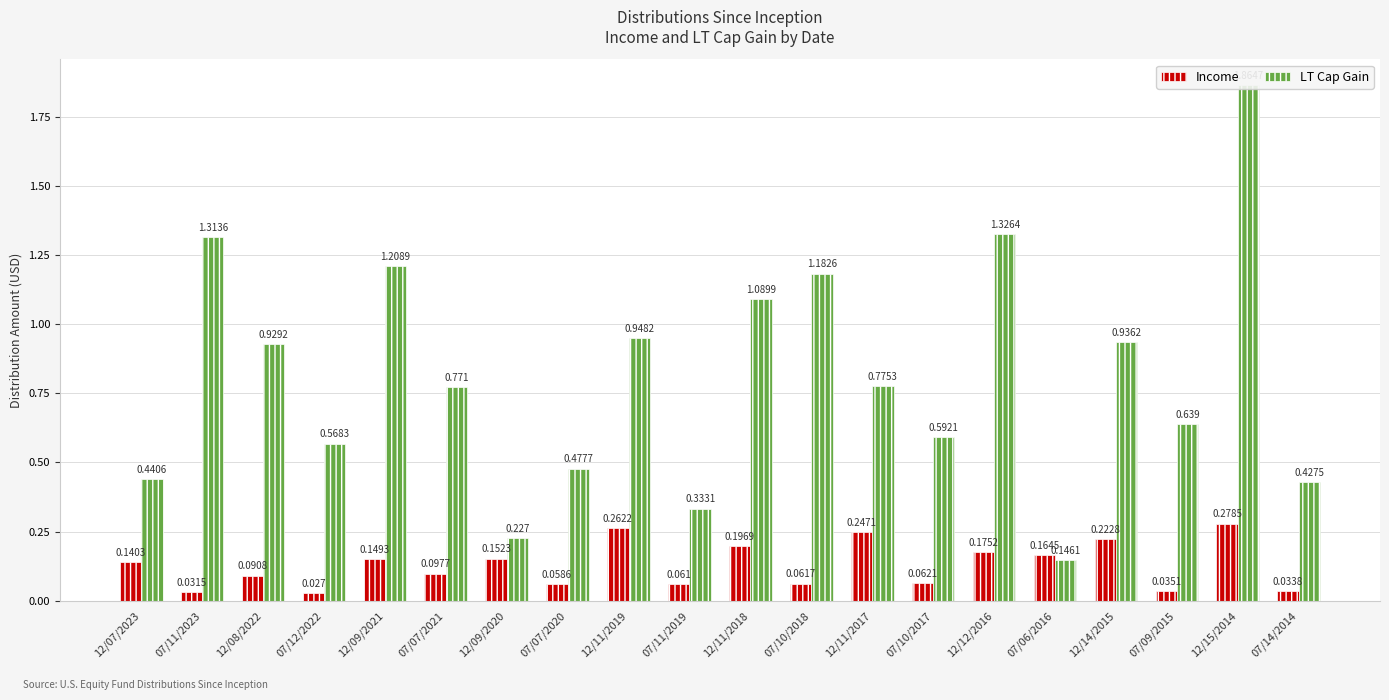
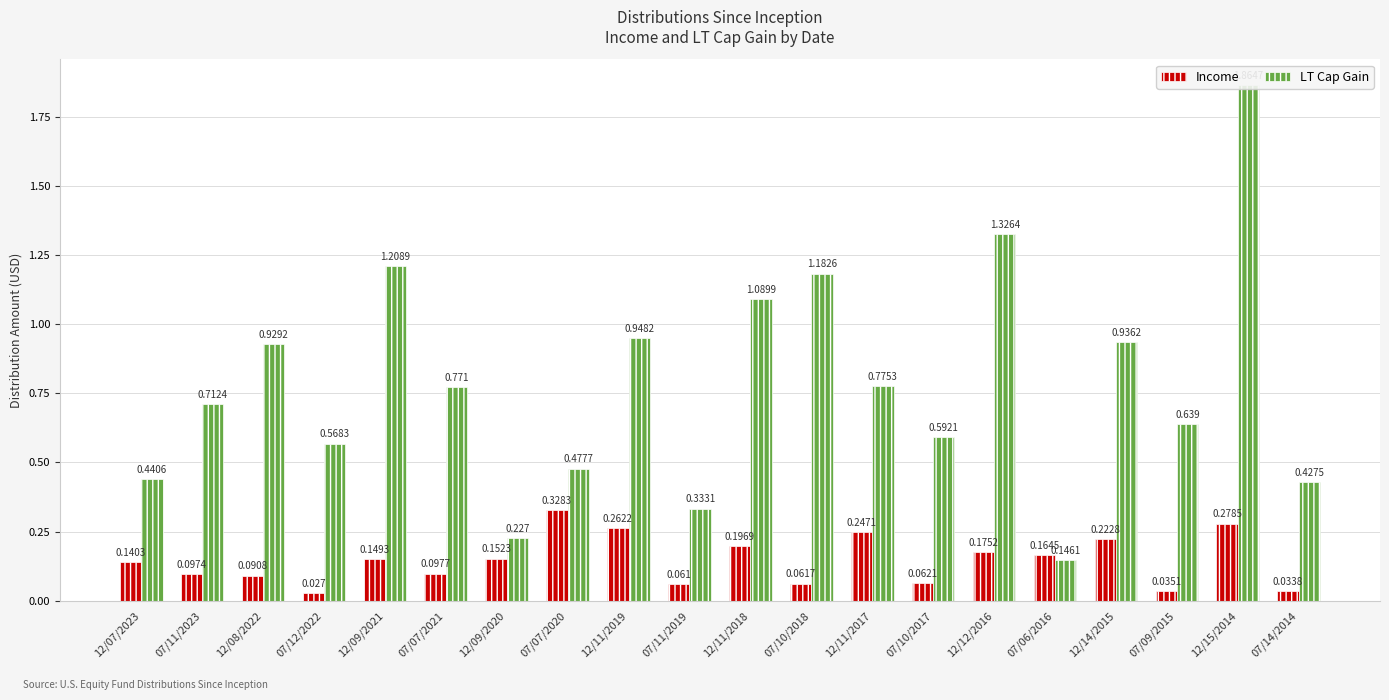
  {
    "Income": {
      "12/07/2023": 0.1403,
-     "07/11/2023": 0.0315,
+     "07/11/2023": 0.0974,
      "12/08/2022": 0.0908,
      "07/12/2022": 0.027,
      "12/09/2021": 0.1493,
      "07/07/2021": 0.0977,
      "12/09/2020": 0.1523,
-     "07/07/2020": 0.0586,
+     "07/07/2020": 0.3283,
      "12/11/2019": 0.2622,
      "07/11/2019": 0.061,
      "12/11/2018": 0.1969,
      "07/10/2018": 0.0617,
      "12/11/2017": 0.2471,
      "07/10/2017": 0.0621,
      "12/12/2016": 0.1752,
      "07/06/2016": 0.1645,
      "12/14/2015": 0.2228,
      "07/09/2015": 0.0351,
      "12/15/2014": 0.2785,
      "07/14/2014": 0.0338
    },
    "LT Cap Gain": {
      "12/07/2023": 0.4406,
-     "07/11/2023": 1.3136,
+     "07/11/2023": 0.7124,
      "12/08/2022": 0.9292,
      "07/12/2022": 0.5683,
      "12/09/2021": 1.2089,
      "07/07/2021": 0.771,
      "12/09/2020": 0.227,
      "07/07/2020": 0.4777,
      "12/11/2019": 0.9482,
      "07/11/2019": 0.3331,
      "12/11/2018": 1.0899,
      "07/10/2018": 1.1826,
      "12/11/2017": 0.7753,
      "07/10/2017": 0.5921,
      "12/12/2016": 1.3264,
      "07/06/2016": 0.1461,
      "12/14/2015": 0.9362,
      "07/09/2015": 0.639,
      "07/14/2014": 0.4275
    }
  }
